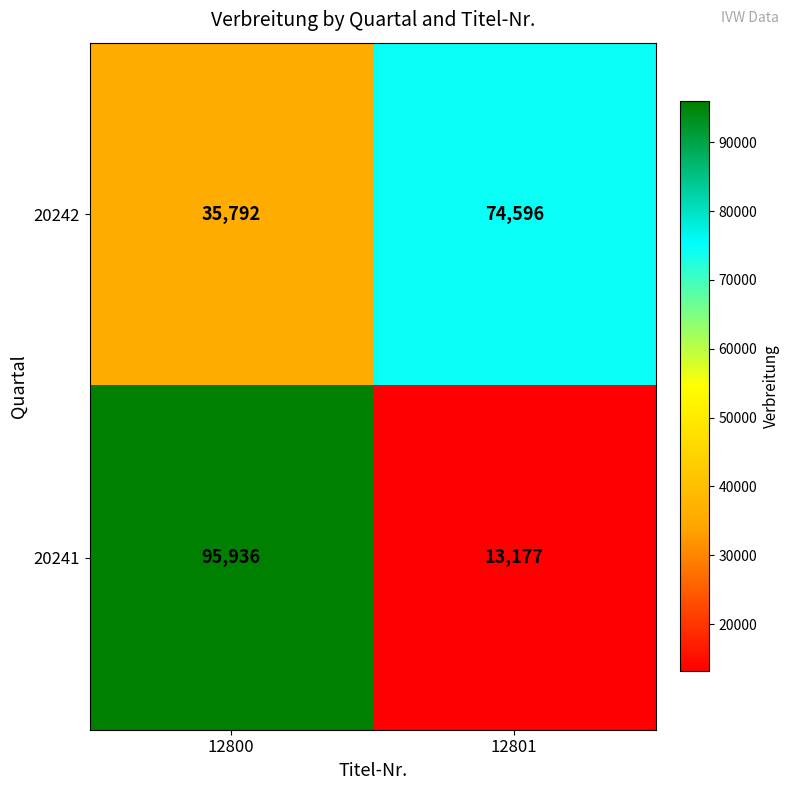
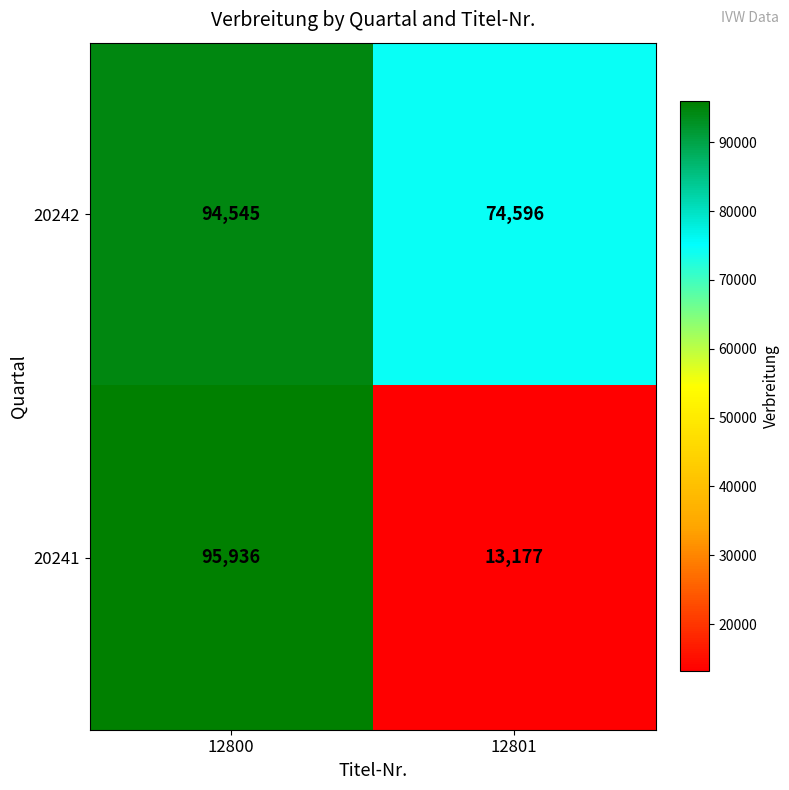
  {
    "20242": {
-     "12800": "35,792",
+     "12800": "94,545",
      "12801": "74,596"
    },
    "20241": {
      "12800": "95,936",
      "12801": "13,177"
    }
  }
